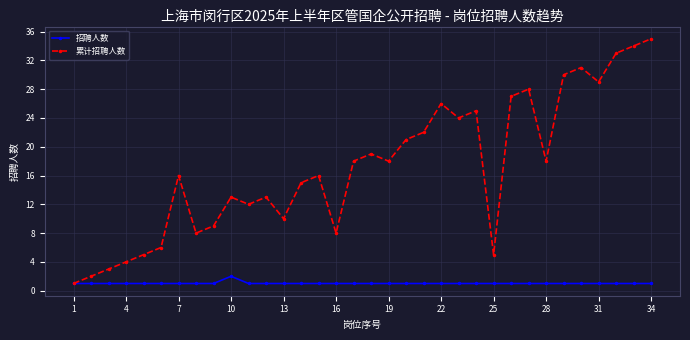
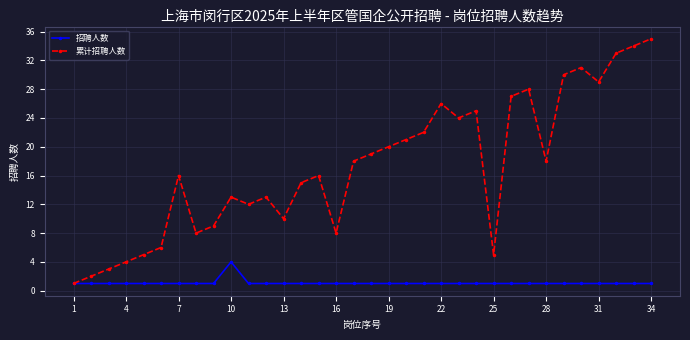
  {
    "招聘人数": {
      "4": 1,
      "7": 1,
-     "10": 2,
+     "10": 4,
      "13": 1,
      "16": 1,
      "19": 1,
      "22": 1,
      "25": 1,
      "28": 1,
      "31": 1,
      "34": 1
    },
    "累计招聘人数": {
      "4": 4,
      "7": 16,
      "10": 13,
      "13": 10,
      "16": 8,
-     "19": 18,
+     "19": 20,
      "22": 26,
      "25": 5,
      "28": 18,
      "31": 29,
      "34": 35
    }
  }
